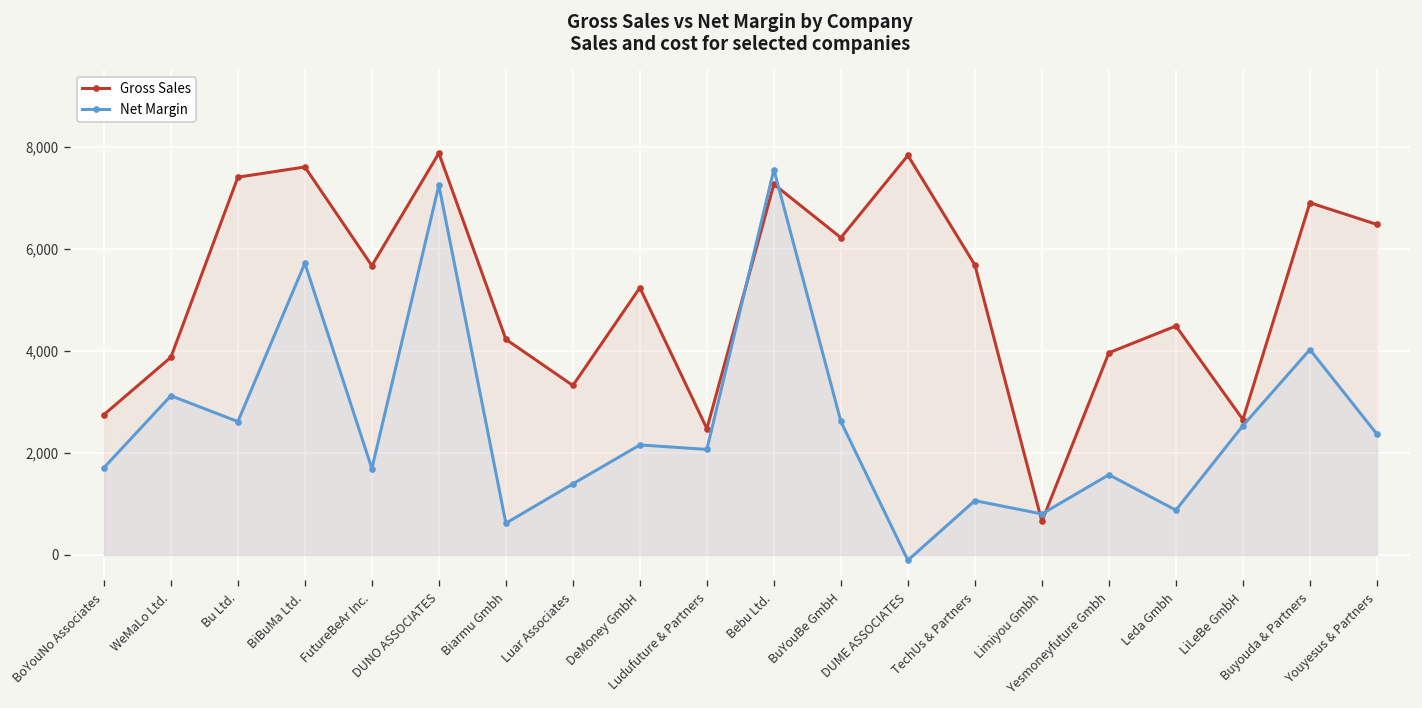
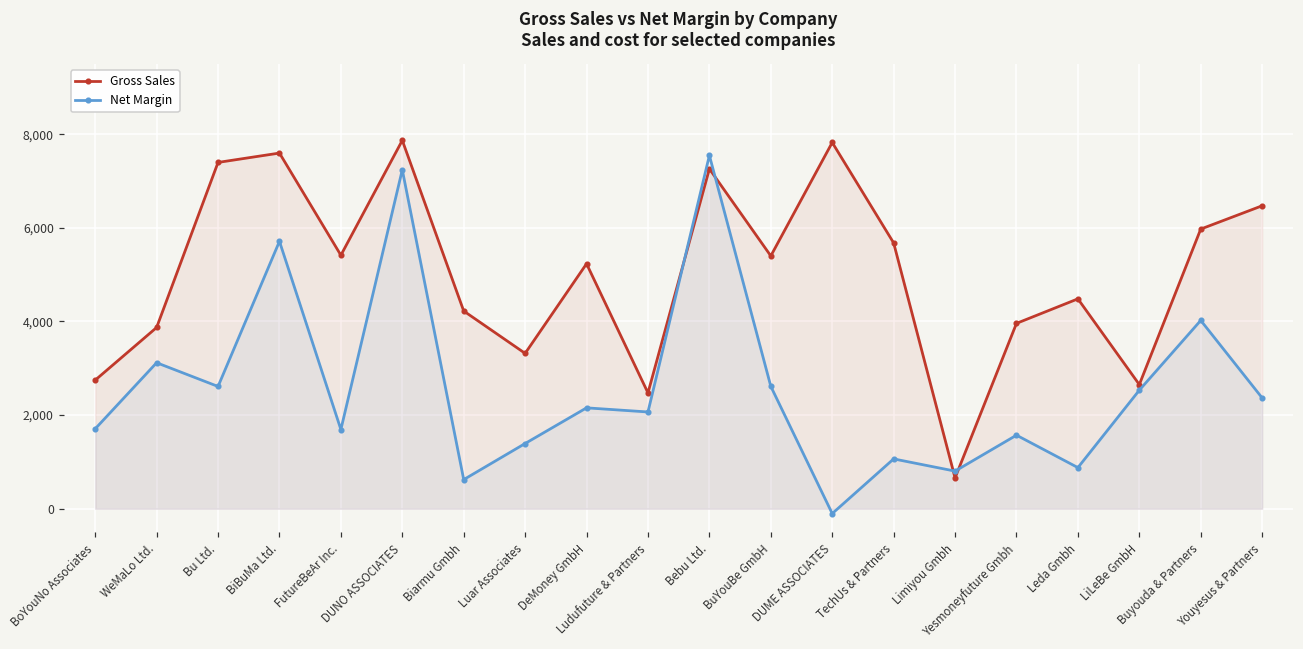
  {
    "Gross Sales": {
      "BoYouNo Associates": "2,700",
      "WeMaLo Ltd.": "3,900",
      "Bu Ltd.": "7,400",
      "BiBuMa Ltd.": "7,600",
-     "FutureBeAr Inc.": "5,700",
+     "FutureBeAr Inc.": "5,400",
      "DUNO ASSOCIATES": "7,900",
      "Biarmu Gmbh": "4,200",
      "Luar Associates": "3,300",
      "DeMoney GmbH": "5,200",
      "Ludufuture & Partners": "2,500",
      "Bebu Ltd.": "7,300",
-     "BuYouBe GmbH": "6,200",
+     "BuYouBe GmbH": "5,400",
      "DUME ASSOCIATES": "7,800",
      "TechUs & Partners": "5,700",
      "Limiyou Gmbh": "700",
      "Yesmoneyfuture Gmbh": "4,000",
      "Leda Gmbh": "4,500",
      "LiLeBe GmbH": "2,700",
-     "Buyouda & Partners": "6,900",
+     "Buyouda & Partners": "6,000",
      "Youyesus & Partners": "6,500"
    }
  }
